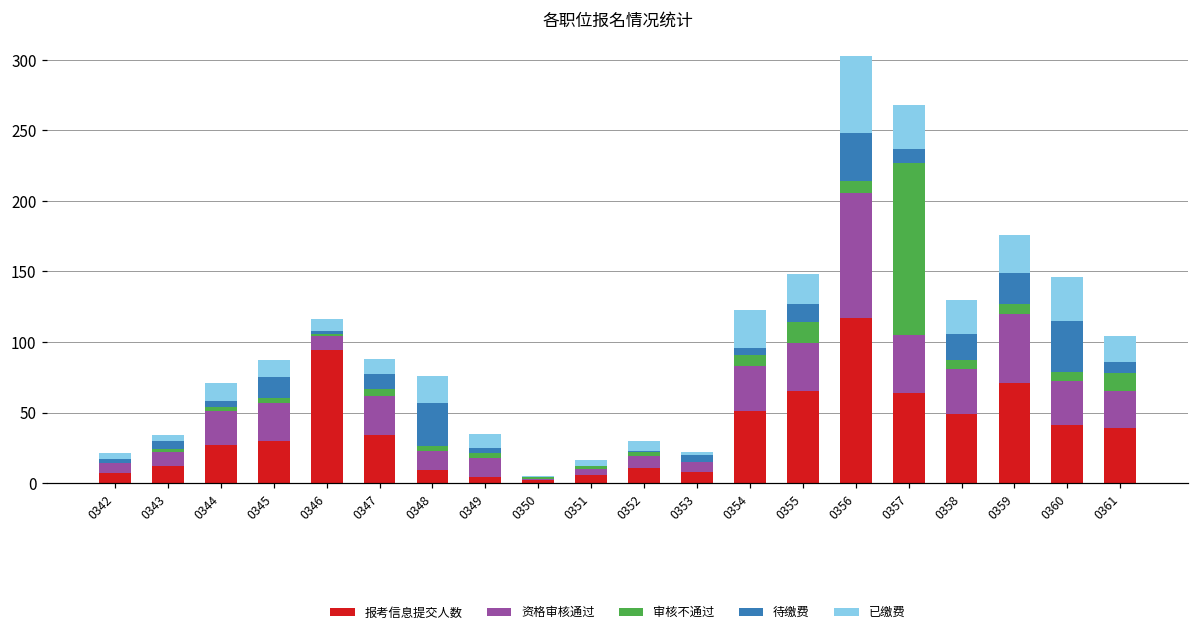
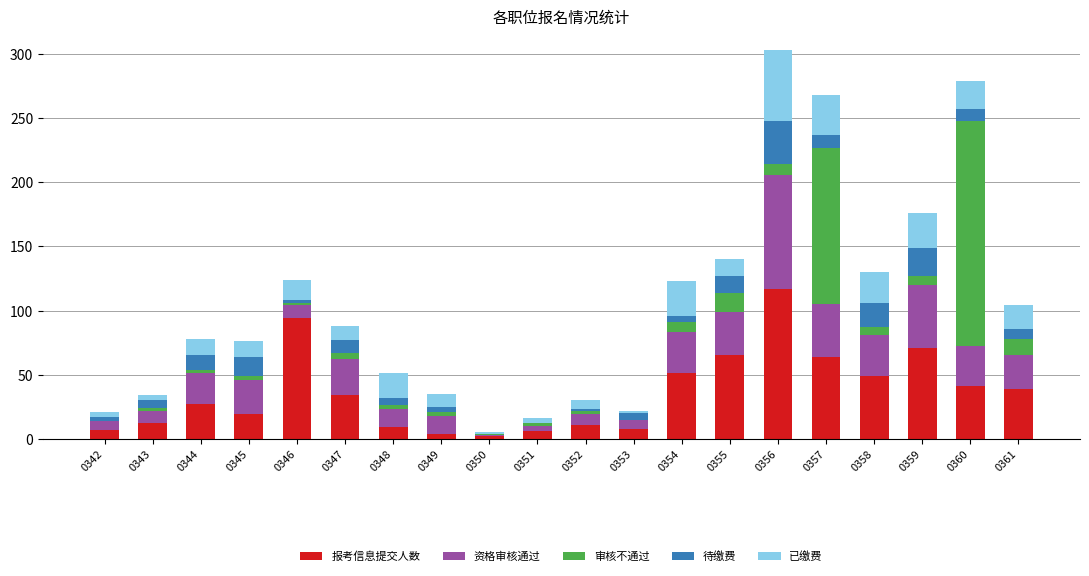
  {
    "报考信息提交人数": {
      "0342": 7,
      "0343": 12,
      "0344": 27,
-     "0345": 30,
+     "0345": 19,
      "0346": 94,
      "0347": 34,
      "0348": 9,
      "0349": 4,
      "0350": 2,
      "0351": 6,
      "0352": 11,
      "0353": 8,
      "0354": 51,
      "0355": 65,
      "0356": 117,
      "0357": 64,
      "0358": 49,
      "0359": 71,
      "0360": 41,
      "0361": 39
    },
    "资格审核通过": {
      "0342": 7,
      "0343": 10,
      "0344": 24,
      "0345": 27,
      "0346": 10,
      "0347": 28,
      "0348": 14,
      "0349": 14,
      "0351": 4,
      "0352": 8,
      "0353": 7,
      "0354": 32,
      "0355": 34,
      "0356": 89,
      "0357": 41,
      "0358": 32,
      "0359": 49,
      "0360": 31,
      "0361": 26
    },
    "审核不通过": {
      "0342": 0,
      "0343": 2,
      "0344": 3,
      "0345": 3,
      "0346": 2,
      "0347": 5,
      "0348": 3,
      "0349": 3,
      "0351": 2,
      "0352": 3,
      "0353": 0,
      "0354": 8,
      "0355": 15,
      "0356": 8,
      "0357": 122,
      "0358": 6,
      "0359": 7,
-     "0360": 7,
+     "0360": 176,
      "0361": 13
    },
    "待缴费": {
      "0342": 3,
      "0343": 6,
-     "0344": 4,
+     "0344": 11,
      "0345": 15,
      "0346": 2,
      "0347": 10,
-     "0348": 31,
+     "0348": 6,
      "0349": 4,
      "0350": 0,
      "0351": 0,
      "0353": 5,
      "0354": 5,
      "0355": 13,
      "0356": 34,
      "0357": 10,
      "0358": 19,
      "0359": 22,
-     "0360": 36,
+     "0360": 9,
      "0361": 8
    },
    "已缴费": {
      "0342": 4,
      "0343": 4,
      "0344": 13,
      "0345": 12,
-     "0346": 8,
+     "0346": 16,
      "0347": 11,
      "0348": 19,
      "0349": 10,
      "0351": 4,
      "0352": 7,
      "0353": 2,
      "0354": 27,
-     "0355": 21,
+     "0355": 13,
      "0356": 55,
      "0357": 31,
      "0358": 24,
      "0359": 27,
-     "0360": 31,
+     "0360": 22,
      "0361": 18
    }
  }
